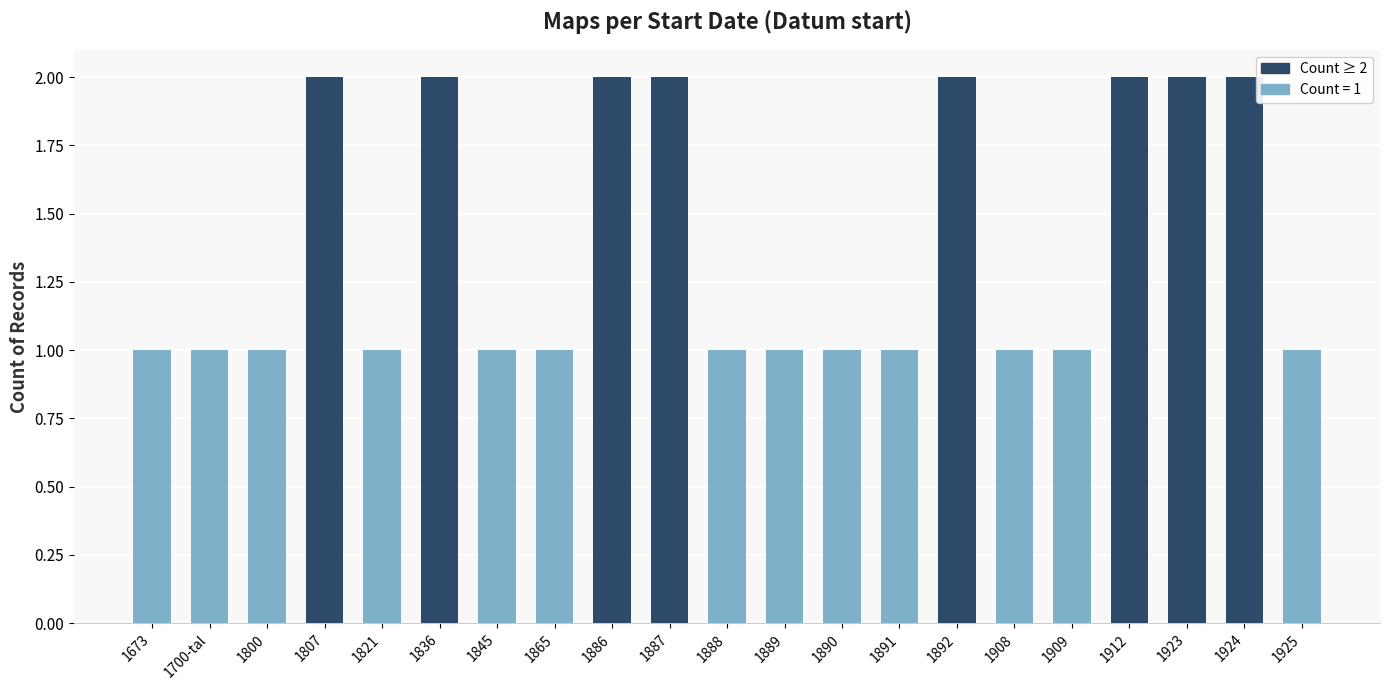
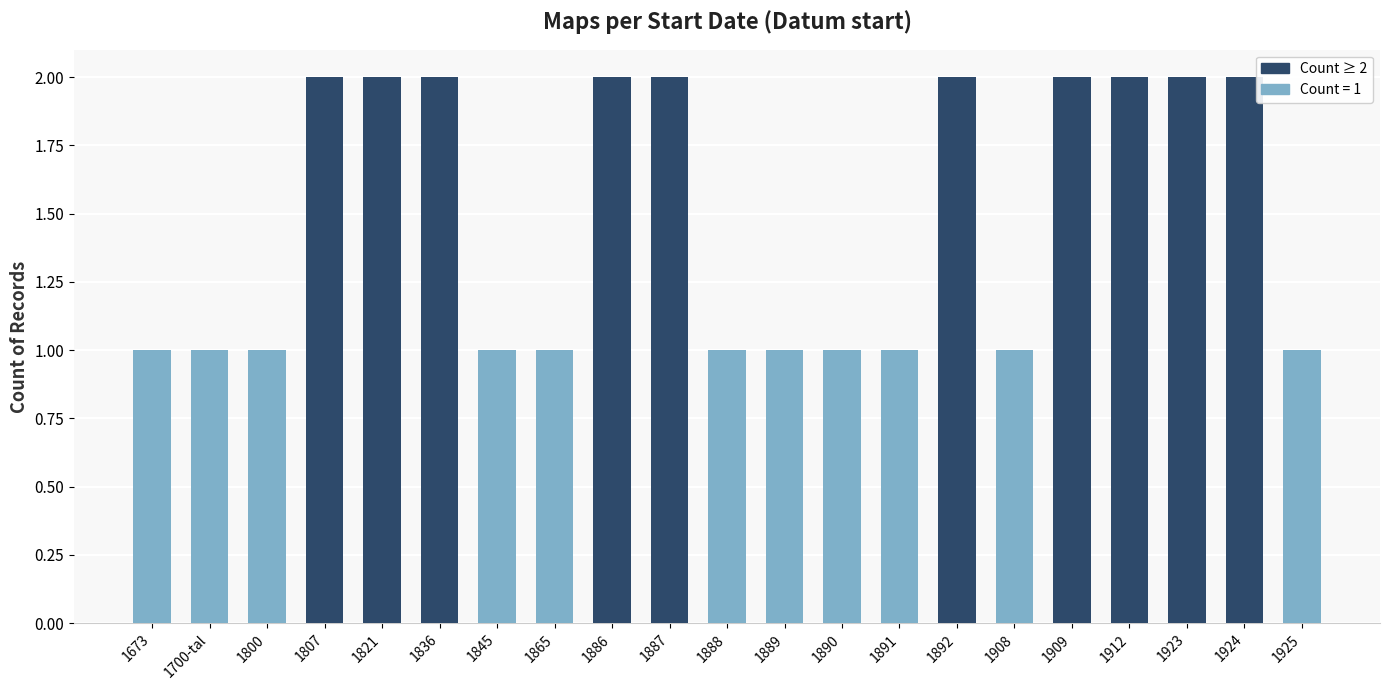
  {
    "1673": 1,
    "1700-tal": 1,
    "1800": 1,
    "1807": 2,
-   "1821": 1,
+   "1821": 2,
    "1836": 2,
    "1845": 1,
    "1865": 1,
    "1886": 2,
    "1887": 2,
    "1888": 1,
    "1889": 1,
    "1890": 1,
    "1891": 1,
    "1892": 2,
    "1908": 1,
-   "1909": 1,
+   "1909": 2,
    "1912": 2,
    "1923": 2,
    "1924": 2,
    "1925": 1
  }
